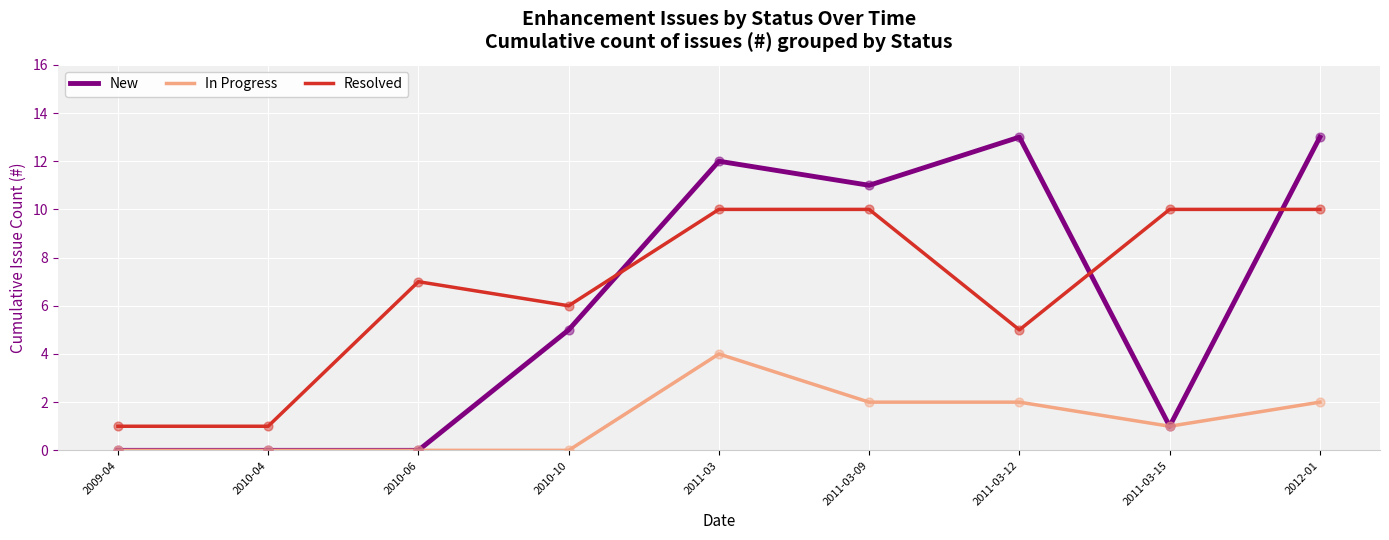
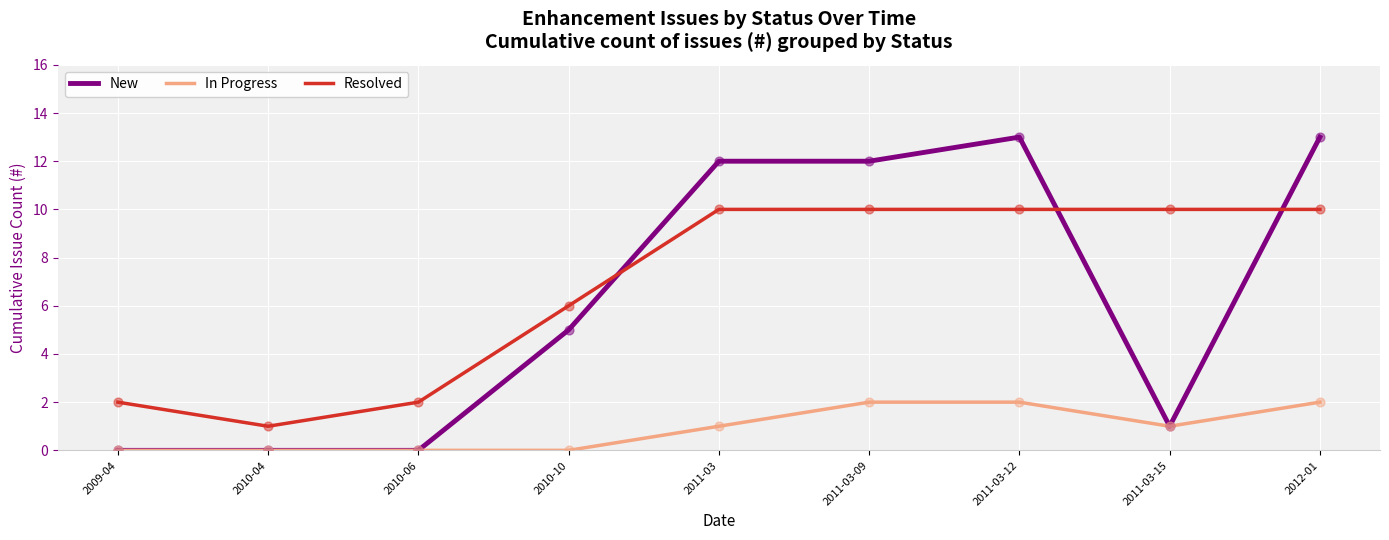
  {
    "New": {
      "2010-10": 5,
      "2011-03": 12,
-     "2011-03-09": 11,
+     "2011-03-09": 12,
      "2011-03-12": 13,
      "2012-01": 13
    },
    "In Progress": {
      "2010-10": 0,
-     "2011-03": 4,
+     "2011-03": 1,
      "2011-03-09": 2,
      "2011-03-12": 2,
      "2012-01": 2
    },
    "Resolved": {
-     "2009-04": 1,
+     "2009-04": 2,
      "2010-04": 1,
-     "2010-06": 7,
+     "2010-06": 2,
      "2010-10": 6,
      "2011-03": 10,
      "2011-03-09": 10,
-     "2011-03-12": 5,
+     "2011-03-12": 10,
      "2011-03-15": 10,
      "2012-01": 10
    }
  }
